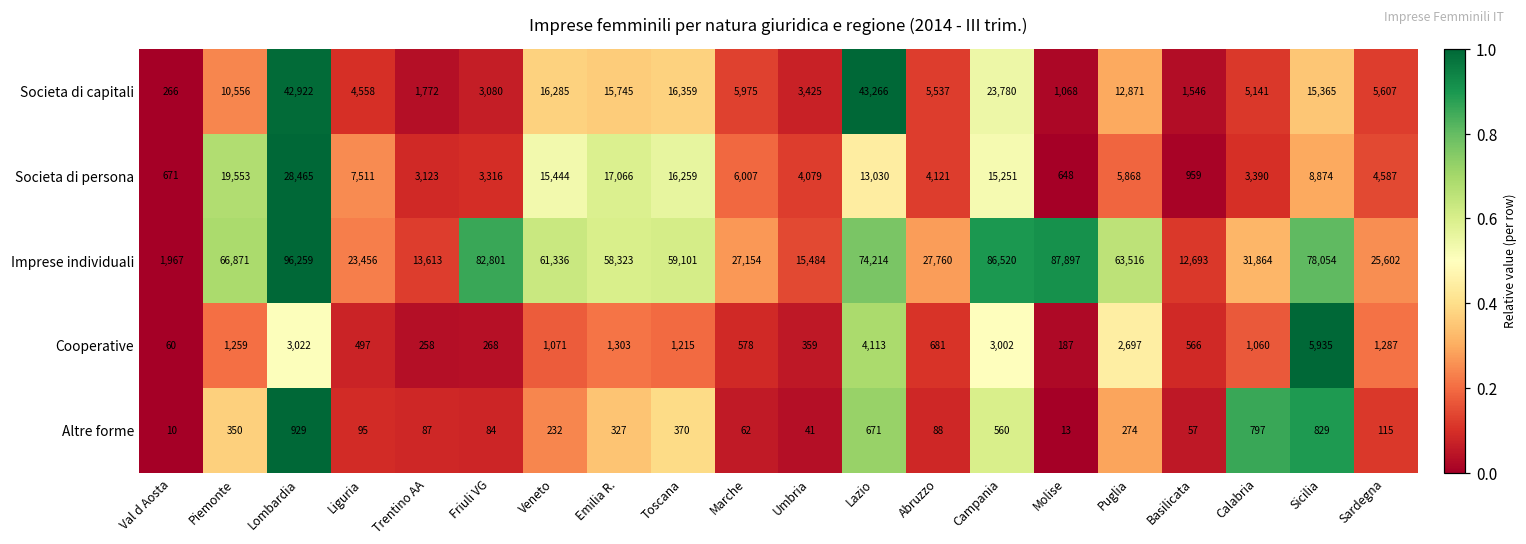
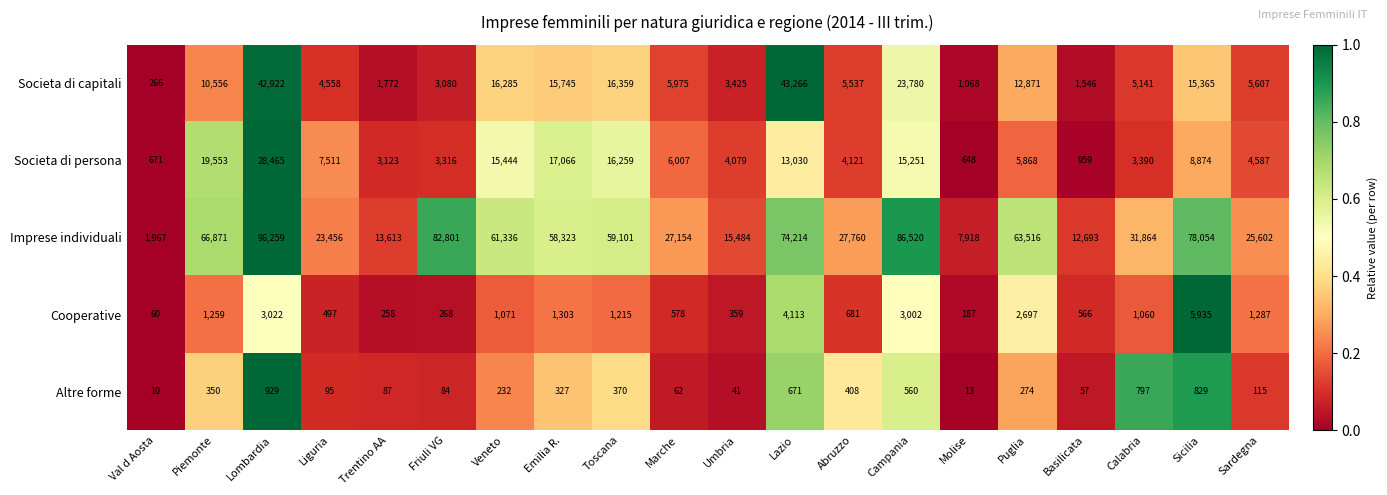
  {
    "Societa di capitali": {
      "Val d Aosta": "266",
      "Piemonte": "10,556",
      "Lombardia": "42,922",
      "Liguria": "4,558",
      "Trentino AA": "1,772",
      "Friuli VG": "3,080",
      "Veneto": "16,285",
      "Emilia R.": "15,745",
      "Toscana": "16,359",
      "Marche": "5,975",
      "Umbria": "3,425",
      "Lazio": "43,266",
      "Abruzzo": "5,537",
      "Campania": "23,780",
      "Molise": "1,068",
      "Puglia": "12,871",
      "Basilicata": "1,546",
      "Calabria": "5,141",
      "Sicilia": "15,365",
      "Sardegna": "5,607"
    },
    "Societa di persona": {
      "Val d Aosta": "671",
      "Piemonte": "19,553",
      "Lombardia": "28,465",
      "Liguria": "7,511",
      "Trentino AA": "3,123",
      "Friuli VG": "3,316",
      "Veneto": "15,444",
      "Emilia R.": "17,066",
      "Toscana": "16,259",
      "Marche": "6,007",
      "Umbria": "4,079",
      "Lazio": "13,030",
      "Abruzzo": "4,121",
      "Campania": "15,251",
      "Molise": "648",
      "Puglia": "5,868",
      "Basilicata": "959",
      "Calabria": "3,390",
      "Sicilia": "8,874",
      "Sardegna": "4,587"
    },
    "Imprese individuali": {
      "Val d Aosta": "1,967",
      "Piemonte": "66,871",
      "Lombardia": "96,259",
      "Liguria": "23,456",
      "Trentino AA": "13,613",
      "Friuli VG": "82,801",
      "Veneto": "61,336",
      "Emilia R.": "58,323",
      "Toscana": "59,101",
      "Marche": "27,154",
      "Umbria": "15,484",
      "Lazio": "74,214",
      "Abruzzo": "27,760",
      "Campania": "86,520",
-     "Molise": "87,897",
+     "Molise": "7,918",
      "Puglia": "63,516",
      "Basilicata": "12,693",
      "Calabria": "31,864",
      "Sicilia": "78,054",
      "Sardegna": "25,602"
    },
    "Cooperative": {
      "Val d Aosta": "60",
      "Piemonte": "1,259",
      "Lombardia": "3,022",
      "Liguria": "497",
      "Trentino AA": "258",
      "Friuli VG": "268",
      "Veneto": "1,071",
      "Emilia R.": "1,303",
      "Toscana": "1,215",
      "Marche": "578",
      "Umbria": "359",
      "Lazio": "4,113",
      "Abruzzo": "681",
      "Campania": "3,002",
      "Molise": "187",
      "Puglia": "2,697",
      "Basilicata": "566",
      "Calabria": "1,060",
      "Sicilia": "5,935",
      "Sardegna": "1,287"
    },
    "Altre forme": {
      "Val d Aosta": "10",
      "Piemonte": "350",
      "Lombardia": "929",
      "Liguria": "95",
      "Trentino AA": "87",
      "Friuli VG": "84",
      "Veneto": "232",
      "Emilia R.": "327",
      "Toscana": "370",
      "Marche": "62",
      "Umbria": "41",
      "Lazio": "671",
-     "Abruzzo": "88",
+     "Abruzzo": "408",
      "Campania": "560",
      "Molise": "13",
      "Puglia": "274",
      "Basilicata": "57",
      "Calabria": "797",
      "Sicilia": "829",
      "Sardegna": "115"
    }
  }
